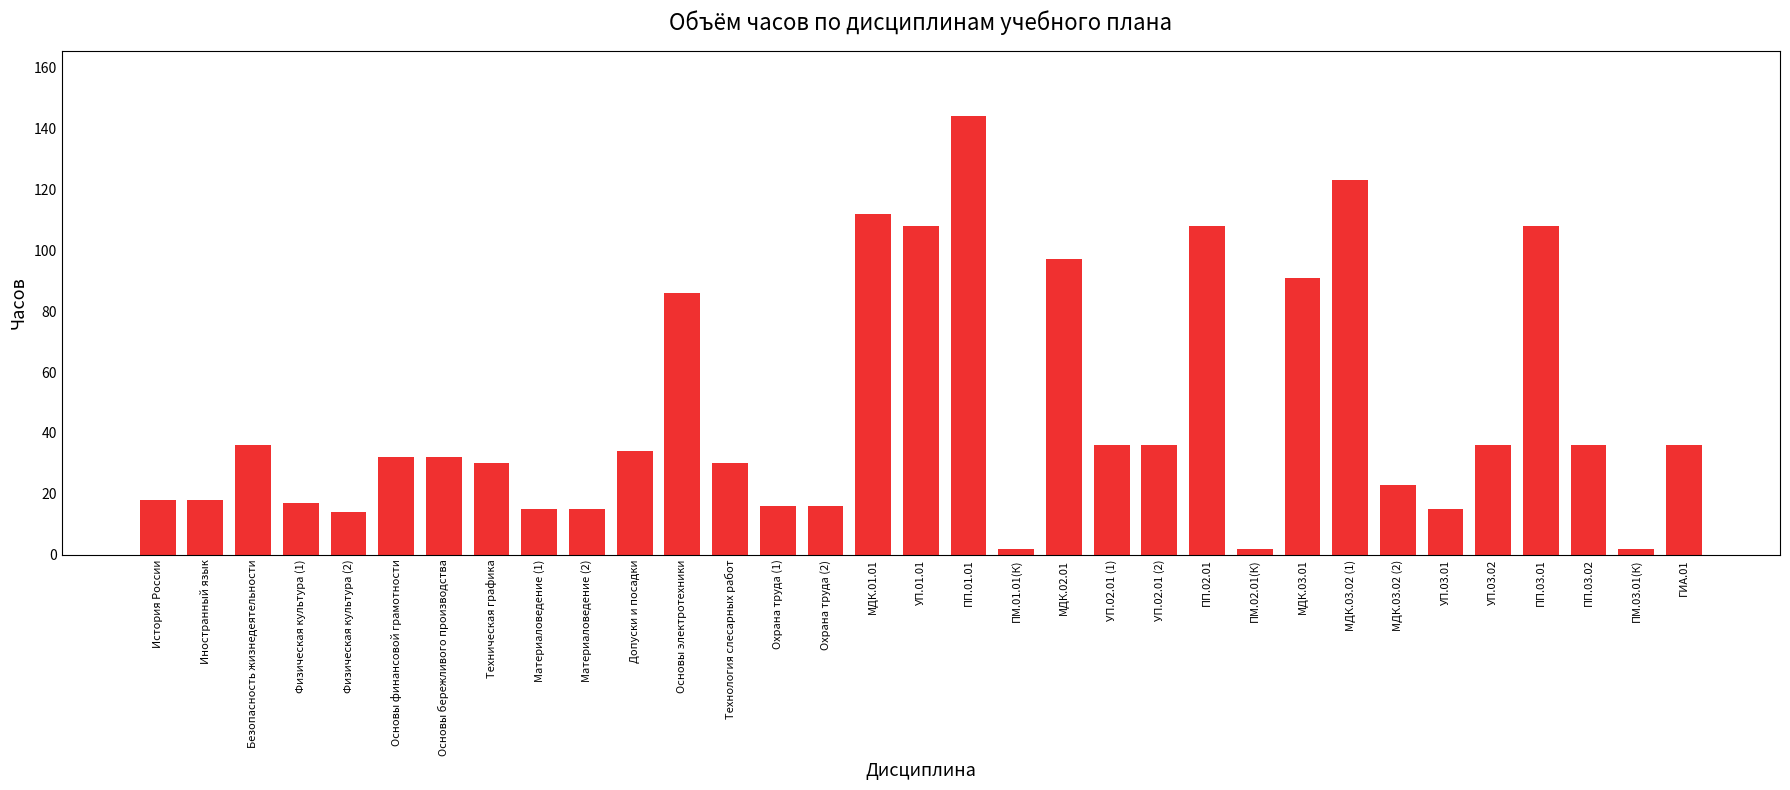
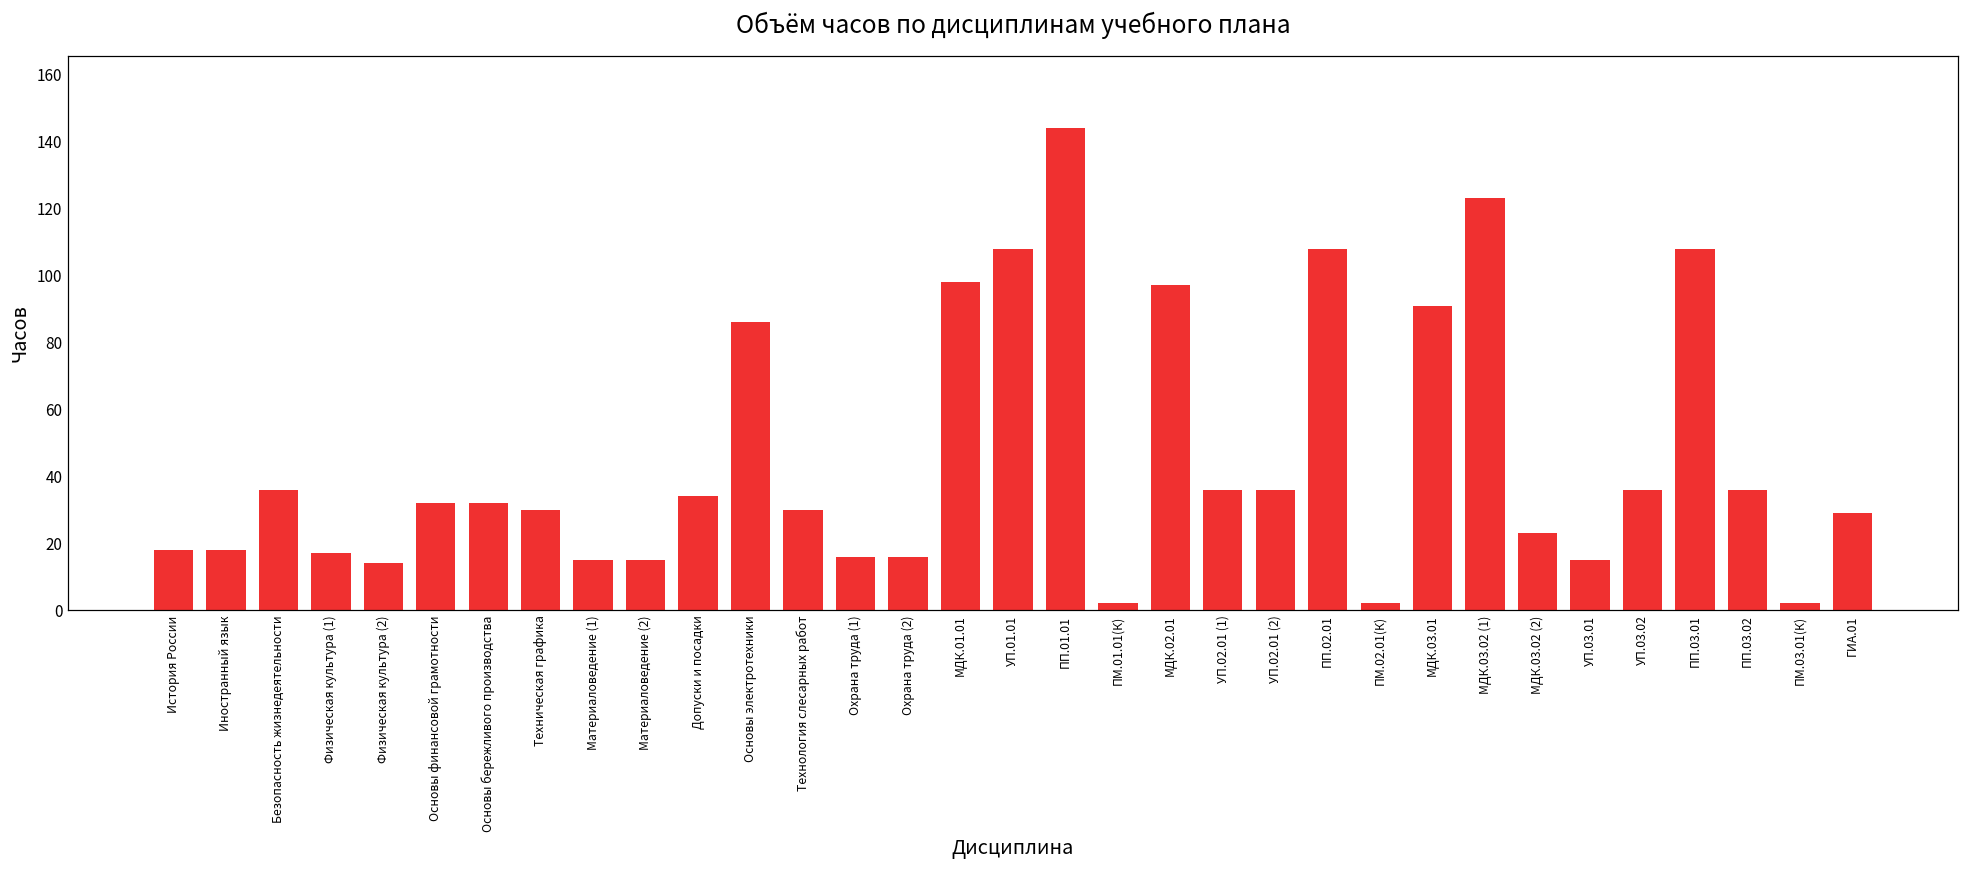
  {
    "История России": 18,
    "Иностранный язык": 18,
    "Безопасность жизнедеятельности": 36,
    "Физическая культура (1)": 17,
    "Физическая культура (2)": 14,
    "Основы финансовой грамотности": 32,
    "Основы бережливого производства": 32,
    "Техническая графика": 30,
    "Материаловедение (1)": 15,
    "Материаловедение (2)": 15,
    "Допуски и посадки": 34,
    "Основы электротехники": 86,
    "Технология слесарных работ": 30,
    "Охрана труда (1)": 16,
    "Охрана труда (2)": 16,
-   "МДК.01.01": 112,
+   "МДК.01.01": 98,
    "УП.01.01": 108,
    "ПП.01.01": 144,
    "ПМ.01.01(К)": 2,
    "МДК.02.01": 97,
    "УП.02.01 (1)": 36,
    "УП.02.01 (2)": 36,
    "ПП.02.01": 108,
    "ПМ.02.01(К)": 2,
    "МДК.03.01": 91,
    "МДК.03.02 (1)": 123,
    "МДК.03.02 (2)": 23,
    "УП.03.01": 15,
    "УП.03.02": 36,
    "ПП.03.01": 108,
    "ПП.03.02": 36,
    "ПМ.03.01(К)": 2,
-   "ГИА.01": 36
+   "ГИА.01": 29
  }
